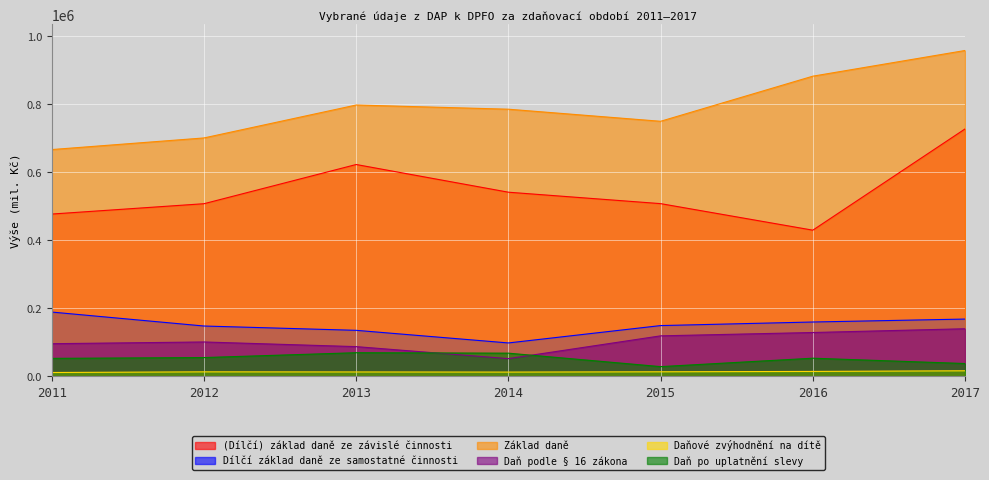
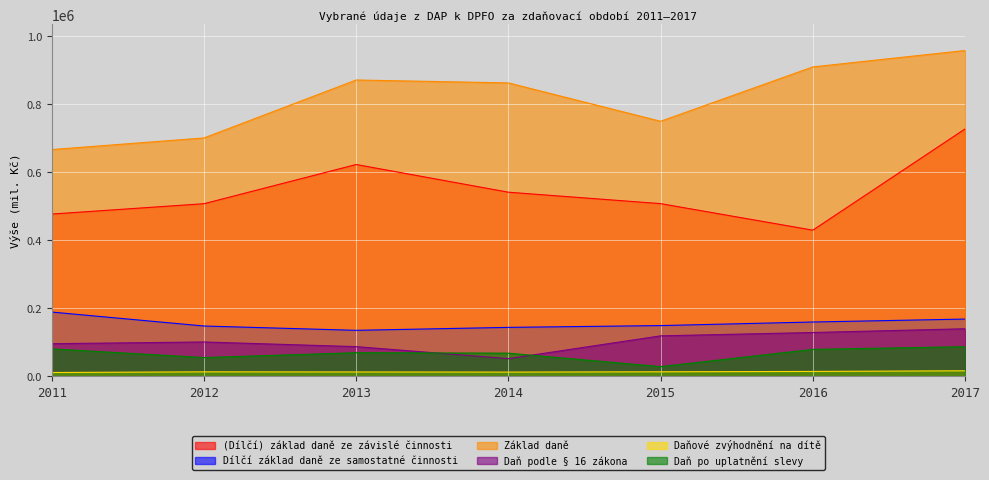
  {
    "(Dílčí) základ daně ze závislé činnosti": {
      "2011": 480000,
      "2012": 510000,
      "2013": 620000,
      "2014": 540000,
      "2015": 510000,
      "2016": 430000,
      "2017": 730000
    },
    "Dílčí základ daně ze samostatné činnosti": {
      "2011": 190000,
      "2012": 150000,
      "2013": 140000,
-     "2014": 100000,
+     "2014": 140000,
      "2015": 150000,
      "2016": 160000,
      "2017": 170000
    },
    "Základ daně": {
      "2011": 670000,
      "2012": 700000,
-     "2013": 800000,
-     "2014": 790000,
+     "2013": 870000,
+     "2014": 860000,
      "2015": 750000,
-     "2016": 880000,
+     "2016": 910000,
      "2017": 960000
    },
    "Daň podle § 16 zákona": {
      "2011": 100000,
      "2012": 100000,
      "2013": 90000,
      "2014": 50000,
      "2015": 120000,
      "2016": 130000,
      "2017": 140000
    },
    "Daňové zvýhodnění na dítě": {
      "2011": 10000,
      "2012": 10000,
      "2013": 10000,
      "2014": 10000,
      "2015": 10000,
      "2016": 10000,
      "2017": 20000
    },
    "Daň po uplatnění slevy": {
-     "2011": 50000,
+     "2011": 80000,
      "2012": 60000,
      "2013": 70000,
      "2014": 70000,
      "2015": 30000,
-     "2016": 50000,
-     "2017": 40000
+     "2016": 80000,
+     "2017": 90000
    }
  }
